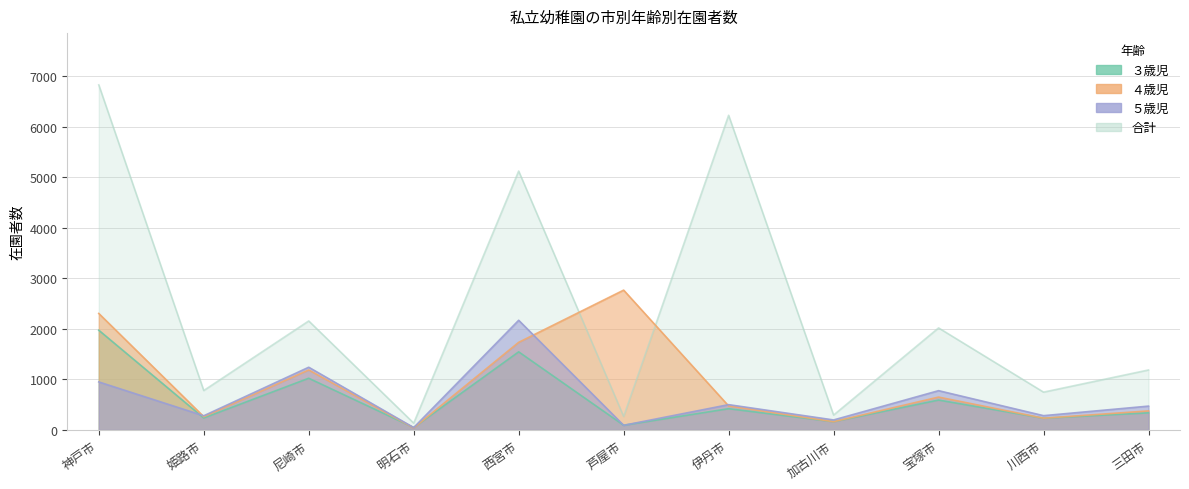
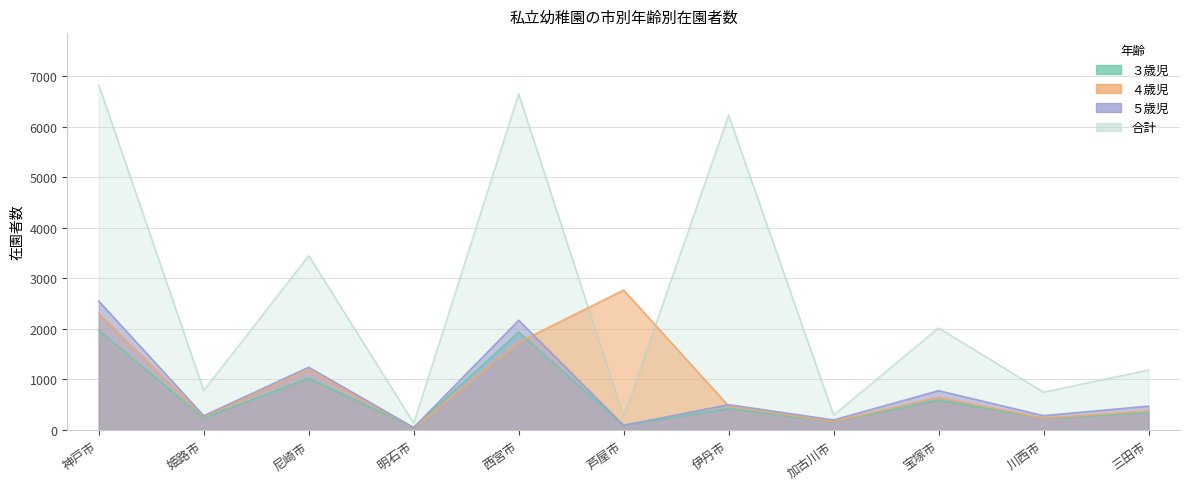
  {
    "合計": {
      "神戸市": 6800,
      "姫路市": 800,
-     "尼崎市": 2200,
+     "尼崎市": 3500,
      "明石市": 100,
-     "西宮市": 5100,
+     "西宮市": 6700,
      "芦屋市": 300,
      "伊丹市": 6200,
      "加古川市": 300,
      "宝塚市": 2000,
      "川西市": 700,
      "三田市": 1200
    },
    "３歳児": {
      "神戸市": 2000,
      "尼崎市": 1000,
-     "西宮市": 1500,
+     "西宮市": 1900,
      "伊丹市": 400,
      "宝塚市": 600
    },
    "４歳児": {
      "神戸市": 2300,
      "尼崎市": 1200,
      "西宮市": 1700,
      "芦屋市": 2800,
      "宝塚市": 700
    },
    "５歳児": {
-     "神戸市": 1000,
+     "神戸市": 2600,
      "尼崎市": 1200,
      "西宮市": 2200,
      "宝塚市": 800,
      "三田市": 500
    }
  }
